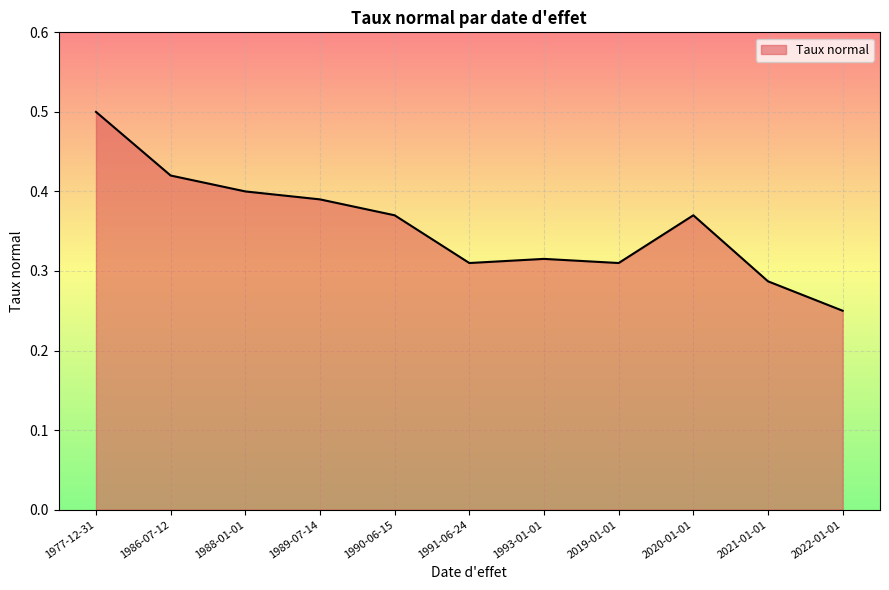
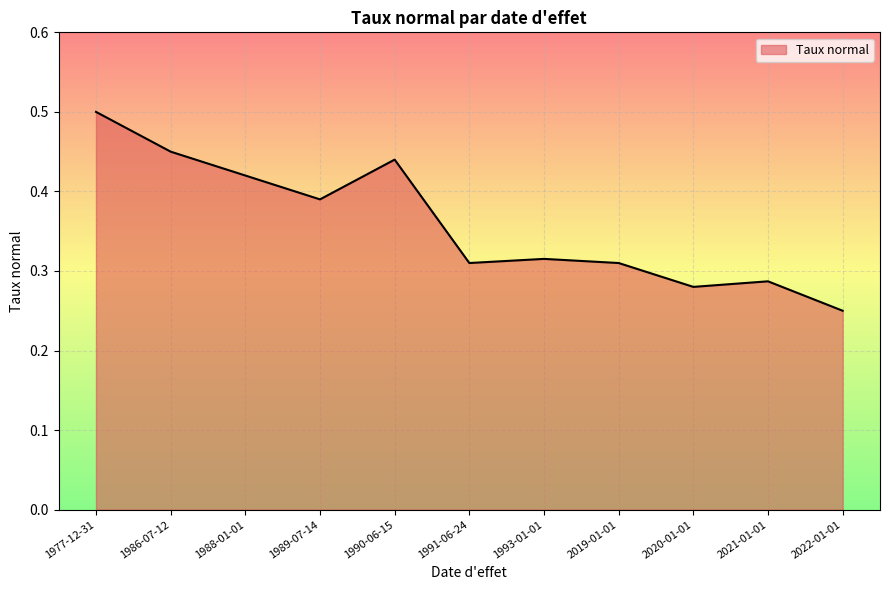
  {
    "1977-12-31": 0.50,
-   "1986-07-12": 0.42,
-   "1988-01-01": 0.40,
+   "1986-07-12": 0.45,
+   "1988-01-01": 0.42,
    "1989-07-14": 0.39,
-   "1990-06-15": 0.37,
+   "1990-06-15": 0.44,
    "1991-06-24": 0.31,
    "1993-01-01": 0.32,
    "2019-01-01": 0.31,
-   "2020-01-01": 0.37,
+   "2020-01-01": 0.28,
    "2021-01-01": 0.29,
    "2022-01-01": 0.25
  }
